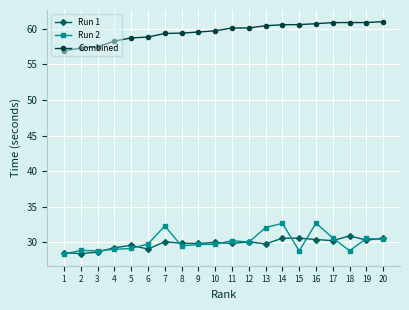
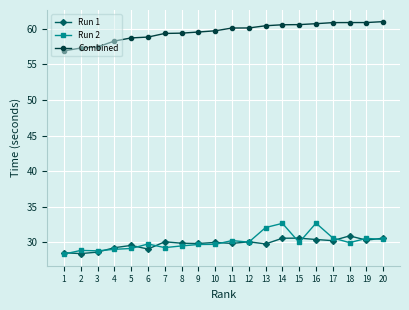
  {
    "Run 2": {
      "2": 29,
      "5": 29,
      "6": 30,
-     "7": 32,
+     "7": 29,
      "8": 30,
      "11": 30,
      "13": 32,
      "14": 33,
-     "15": 29,
+     "15": 30,
      "16": 33,
      "17": 31,
-     "18": 29
+     "18": 30
    }
  }
